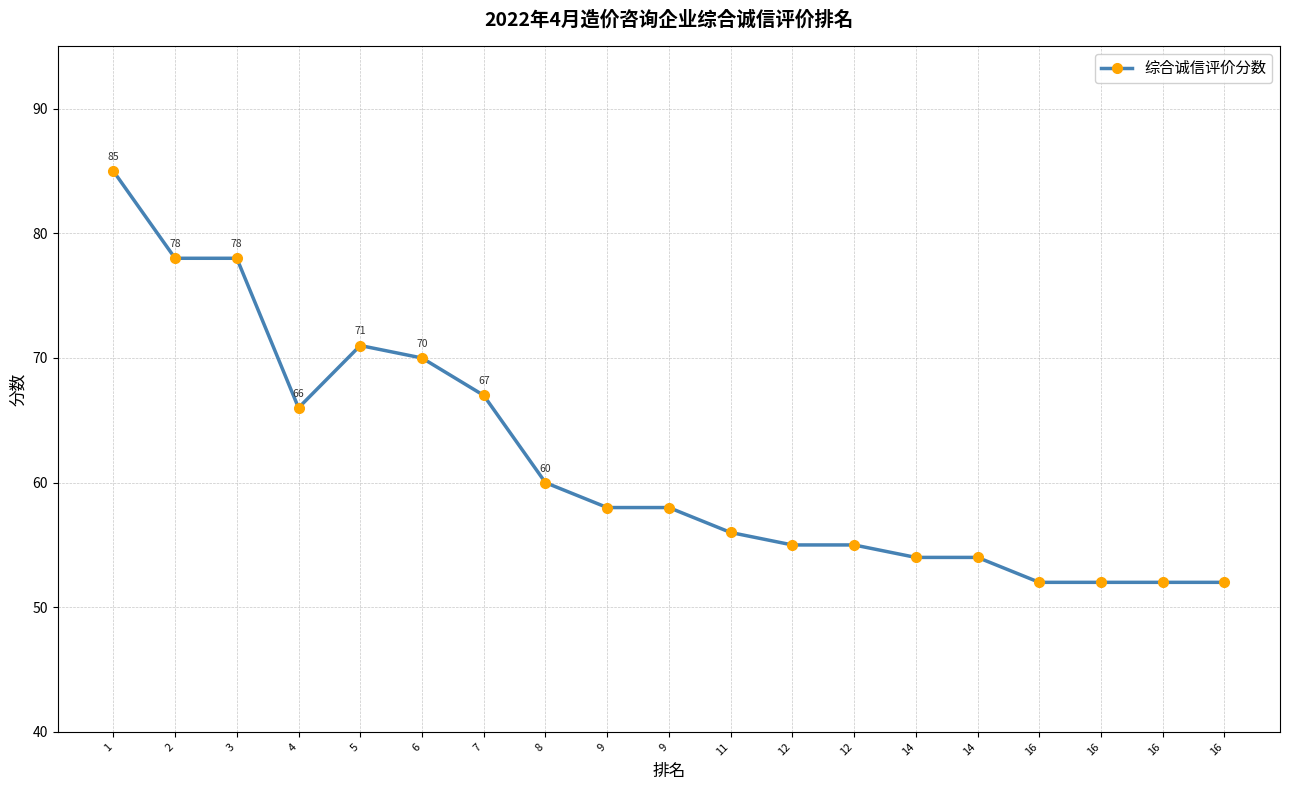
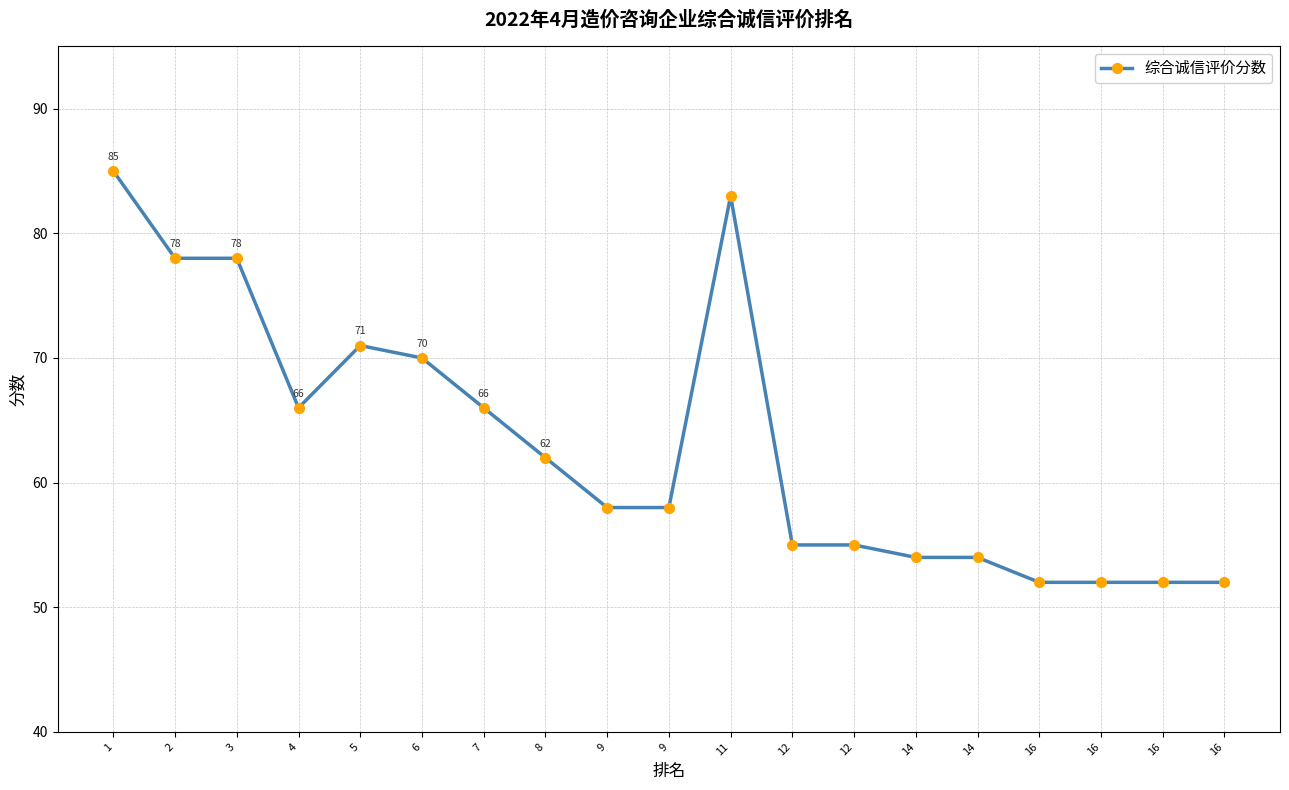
  {
    "1": 85,
    "2": 78,
    "3": 78,
    "4": 66,
    "5": 71,
    "6": 70,
-   "7": 67,
-   "8": 60,
-   "11": 56
+   "7": 66,
+   "8": 62,
+   "11": 83
  }
